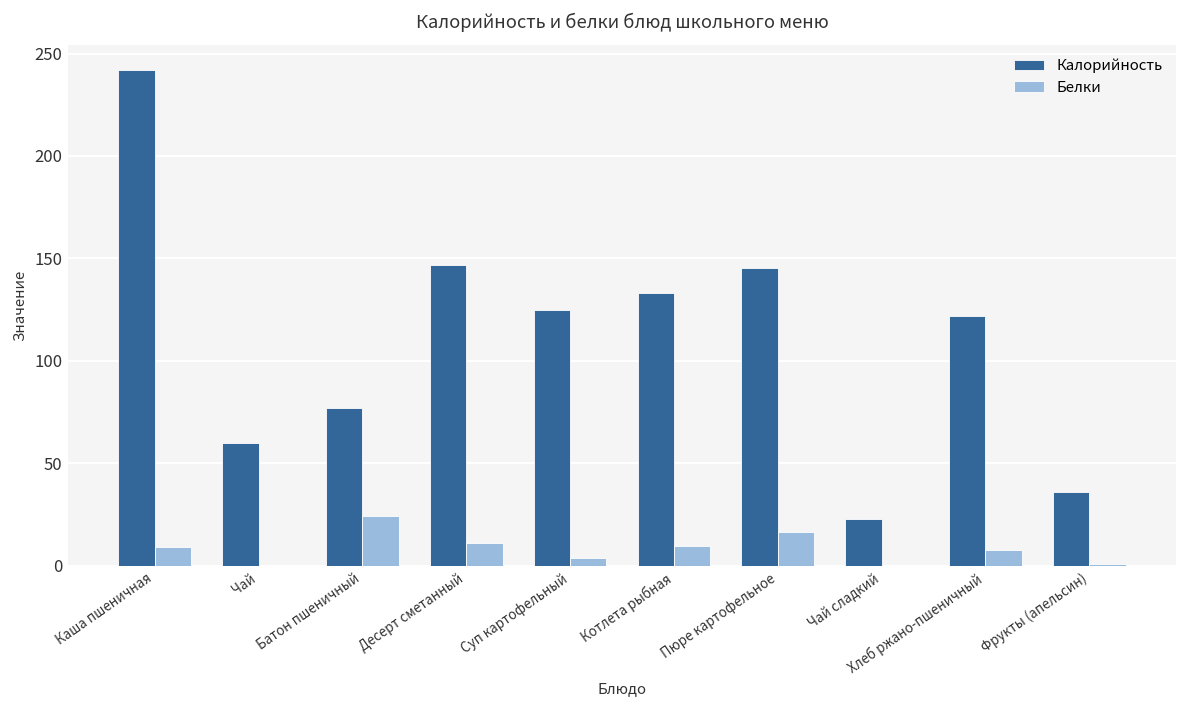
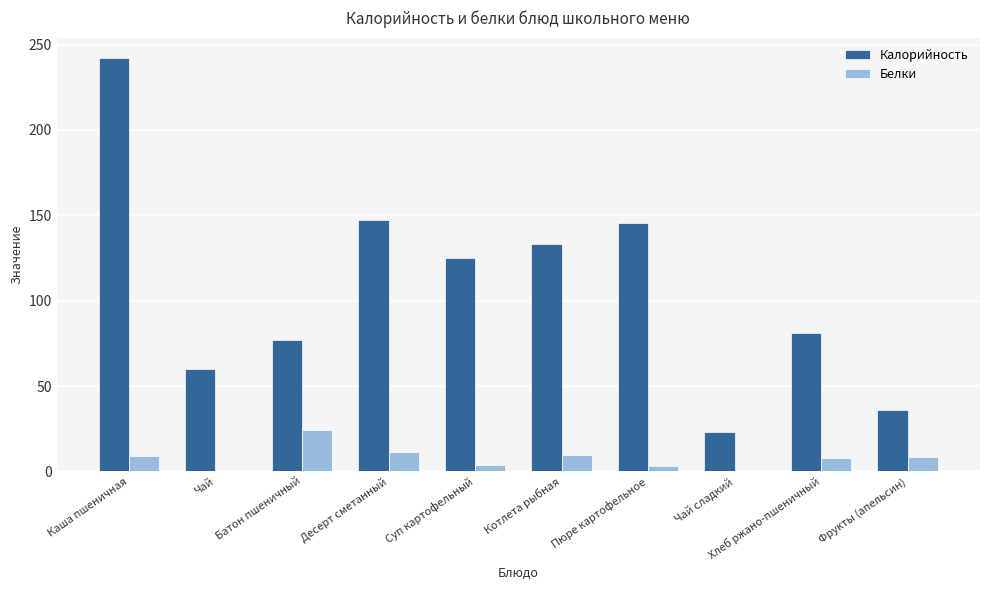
  {
    "Калорийность": {
      "Каша пшеничная": 242,
      "Чай": 60,
      "Батон пшеничный": 77,
      "Десерт сметанный": 147,
      "Суп картофельный": 125,
      "Котлета рыбная": 133,
      "Пюре картофельное": 145,
      "Чай сладкий": 23,
-     "Хлеб ржано-пшеничный": 122,
+     "Хлеб ржано-пшеничный": 81,
      "Фрукты (апельсин)": 36
    },
    "Белки": {
      "Каша пшеничная": 9,
      "Чай": 0,
      "Батон пшеничный": 24,
      "Десерт сметанный": 11,
      "Суп картофельный": 4,
      "Котлета рыбная": 10,
-     "Пюре картофельное": 16,
+     "Пюре картофельное": 3,
      "Чай сладкий": 0,
      "Хлеб ржано-пшеничный": 8,
-     "Фрукты (апельсин)": 1
+     "Фрукты (апельсин)": 8
    }
  }
